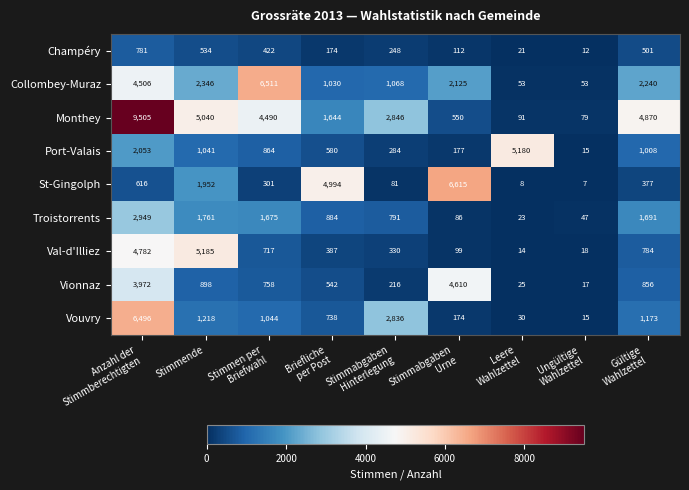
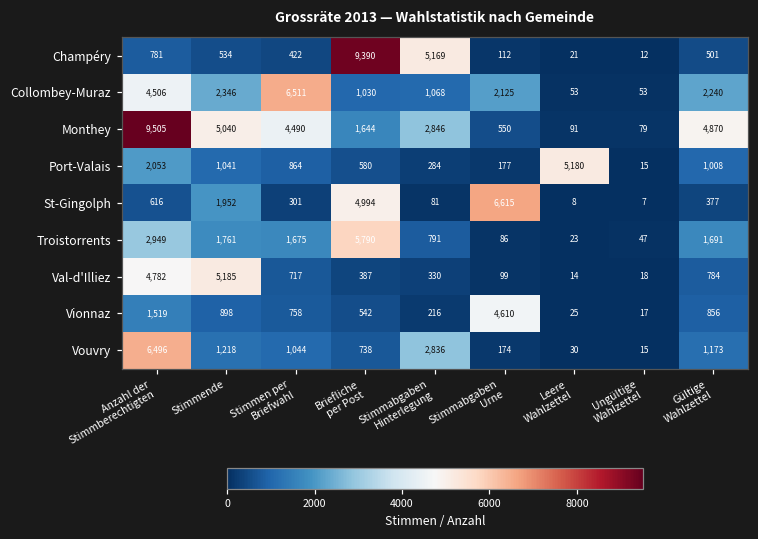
  {
    "Champéry": {
      "Anzahl der Stimmberechtigten": "781",
      "Stimmende": "534",
      "Stimmen per Briefwahl": "422",
-     "Briefliche per Post": "174",
-     "Stimmabgaben Hinterlegung": "248",
+     "Briefliche per Post": "9,390",
+     "Stimmabgaben Hinterlegung": "5,169",
      "Stimmabgaben Urne": "112",
      "Leere Wahlzettel": "21",
      "Ungültige Wahlzettel": "12",
      "Gültige Wahlzettel": "501"
    },
    "Collombey-Muraz": {
      "Anzahl der Stimmberechtigten": "4,506",
      "Stimmende": "2,346",
      "Stimmen per Briefwahl": "6,511",
      "Briefliche per Post": "1,030",
      "Stimmabgaben Hinterlegung": "1,068",
      "Stimmabgaben Urne": "2,125",
      "Leere Wahlzettel": "53",
      "Ungültige Wahlzettel": "53",
      "Gültige Wahlzettel": "2,240"
    },
    "Monthey": {
      "Anzahl der Stimmberechtigten": "9,505",
      "Stimmende": "5,040",
      "Stimmen per Briefwahl": "4,490",
      "Briefliche per Post": "1,644",
      "Stimmabgaben Hinterlegung": "2,846",
      "Stimmabgaben Urne": "550",
      "Leere Wahlzettel": "91",
      "Ungültige Wahlzettel": "79",
      "Gültige Wahlzettel": "4,870"
    },
    "Port-Valais": {
      "Anzahl der Stimmberechtigten": "2,053",
      "Stimmende": "1,041",
      "Stimmen per Briefwahl": "864",
      "Briefliche per Post": "580",
      "Stimmabgaben Hinterlegung": "284",
      "Stimmabgaben Urne": "177",
      "Leere Wahlzettel": "5,180",
      "Ungültige Wahlzettel": "15",
      "Gültige Wahlzettel": "1,008"
    },
    "St-Gingolph": {
      "Anzahl der Stimmberechtigten": "616",
      "Stimmende": "1,952",
      "Stimmen per Briefwahl": "301",
      "Briefliche per Post": "4,994",
      "Stimmabgaben Hinterlegung": "81",
      "Stimmabgaben Urne": "6,615",
      "Leere Wahlzettel": "8",
      "Ungültige Wahlzettel": "7",
      "Gültige Wahlzettel": "377"
    },
    "Troistorrents": {
      "Anzahl der Stimmberechtigten": "2,949",
      "Stimmende": "1,761",
      "Stimmen per Briefwahl": "1,675",
-     "Briefliche per Post": "884",
+     "Briefliche per Post": "5,790",
      "Stimmabgaben Hinterlegung": "791",
      "Stimmabgaben Urne": "86",
      "Leere Wahlzettel": "23",
      "Ungültige Wahlzettel": "47",
      "Gültige Wahlzettel": "1,691"
    },
    "Val-d'Illiez": {
      "Anzahl der Stimmberechtigten": "4,782",
      "Stimmende": "5,185",
      "Stimmen per Briefwahl": "717",
      "Briefliche per Post": "387",
      "Stimmabgaben Hinterlegung": "330",
      "Stimmabgaben Urne": "99",
      "Leere Wahlzettel": "14",
      "Ungültige Wahlzettel": "18",
      "Gültige Wahlzettel": "784"
    },
    "Vionnaz": {
-     "Anzahl der Stimmberechtigten": "3,972",
+     "Anzahl der Stimmberechtigten": "1,519",
      "Stimmende": "898",
      "Stimmen per Briefwahl": "758",
      "Briefliche per Post": "542",
      "Stimmabgaben Hinterlegung": "216",
      "Stimmabgaben Urne": "4,610",
      "Leere Wahlzettel": "25",
      "Ungültige Wahlzettel": "17",
      "Gültige Wahlzettel": "856"
    },
    "Vouvry": {
      "Anzahl der Stimmberechtigten": "6,496",
      "Stimmende": "1,218",
      "Stimmen per Briefwahl": "1,044",
      "Briefliche per Post": "738",
      "Stimmabgaben Hinterlegung": "2,836",
      "Stimmabgaben Urne": "174",
      "Leere Wahlzettel": "30",
      "Ungültige Wahlzettel": "15",
      "Gültige Wahlzettel": "1,173"
    }
  }
